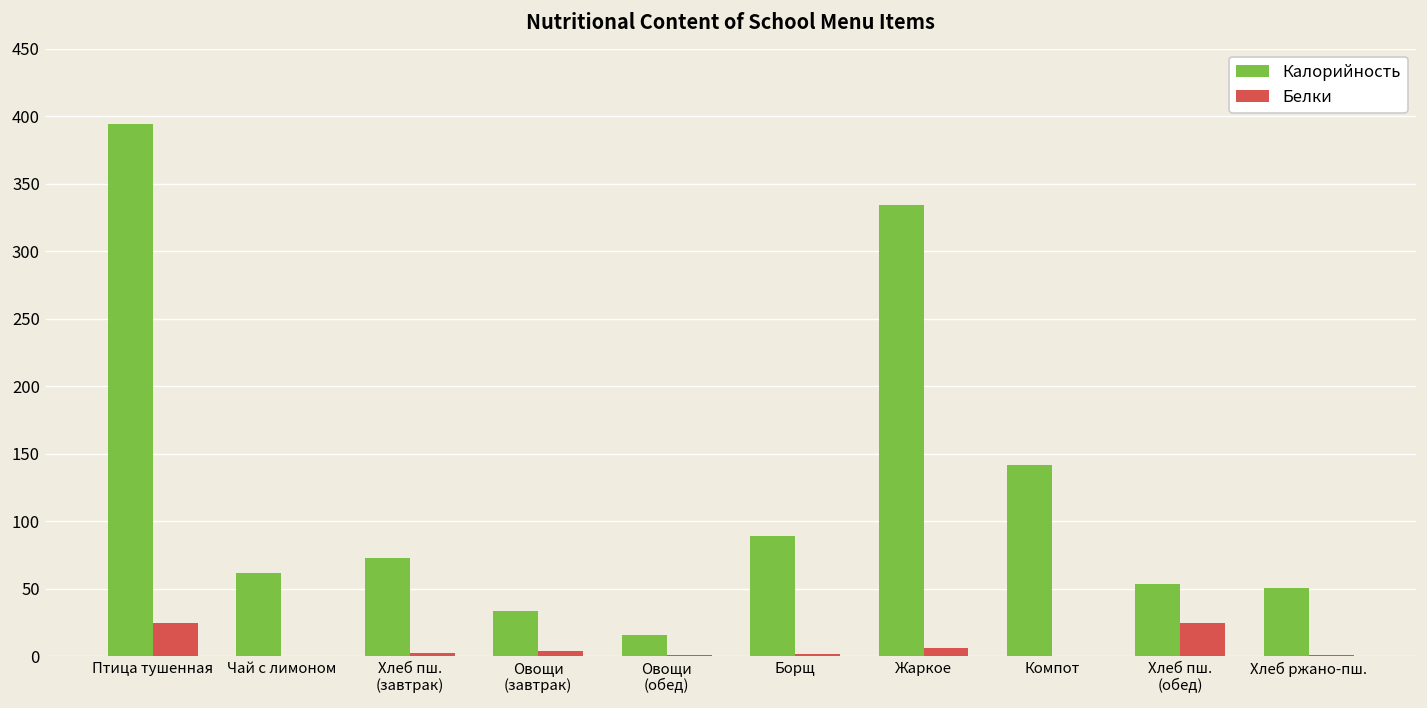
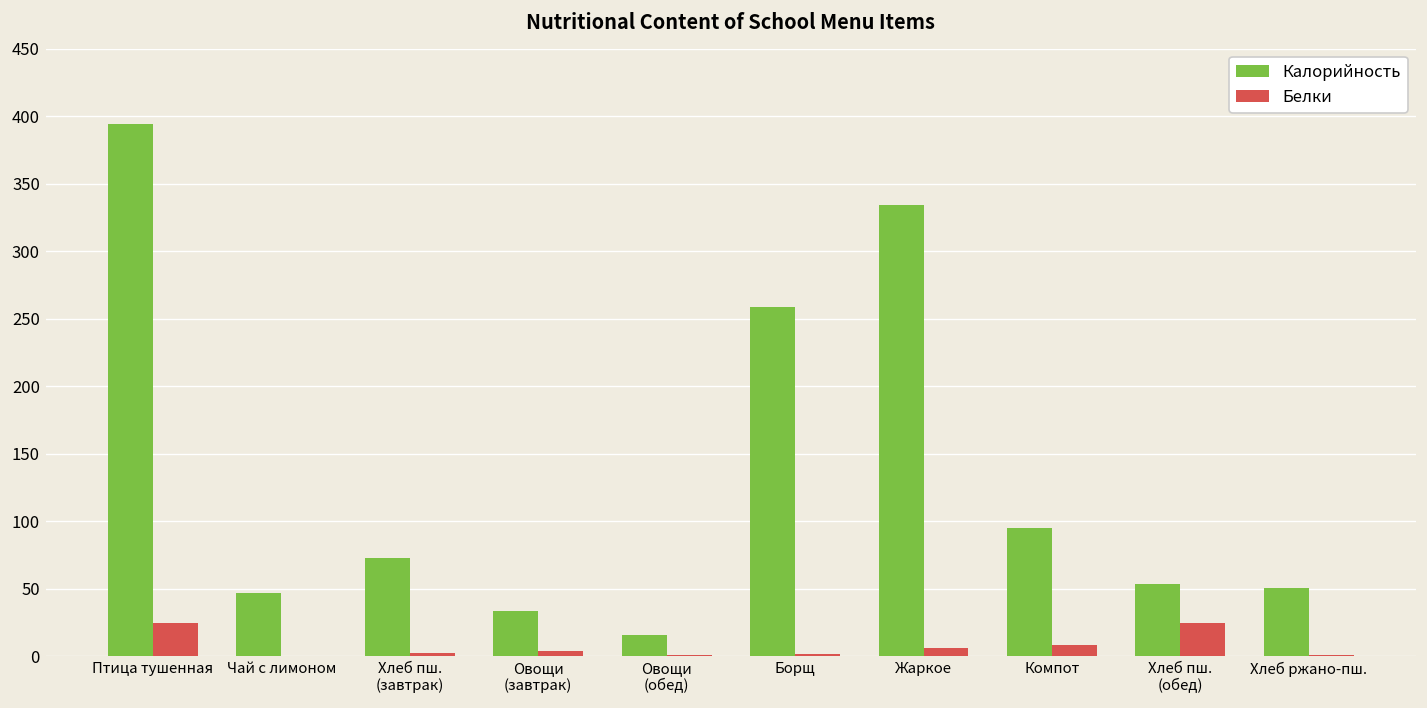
  {
    "Калорийность": {
      "Птица тушенная": 394,
-     "Чай с лимоном": 62,
+     "Чай с лимоном": 47,
      "Хлеб пш. (завтрак)": 73,
      "Овощи (завтрак)": 34,
      "Овощи (обед)": 16,
-     "Борщ": 89,
+     "Борщ": 258,
      "Жаркое": 334,
-     "Компот": 142,
+     "Компот": 95,
      "Хлеб пш. (обед)": 53,
      "Хлеб ржано-пш.": 50
    },
    "Белки": {
      "Птица тушенная": 25,
      "Хлеб пш. (завтрак)": 2,
      "Овощи (завтрак)": 4,
      "Жаркое": 6,
-     "Компот": 0,
+     "Компот": 8,
      "Хлеб пш. (обед)": 25
    }
  }
